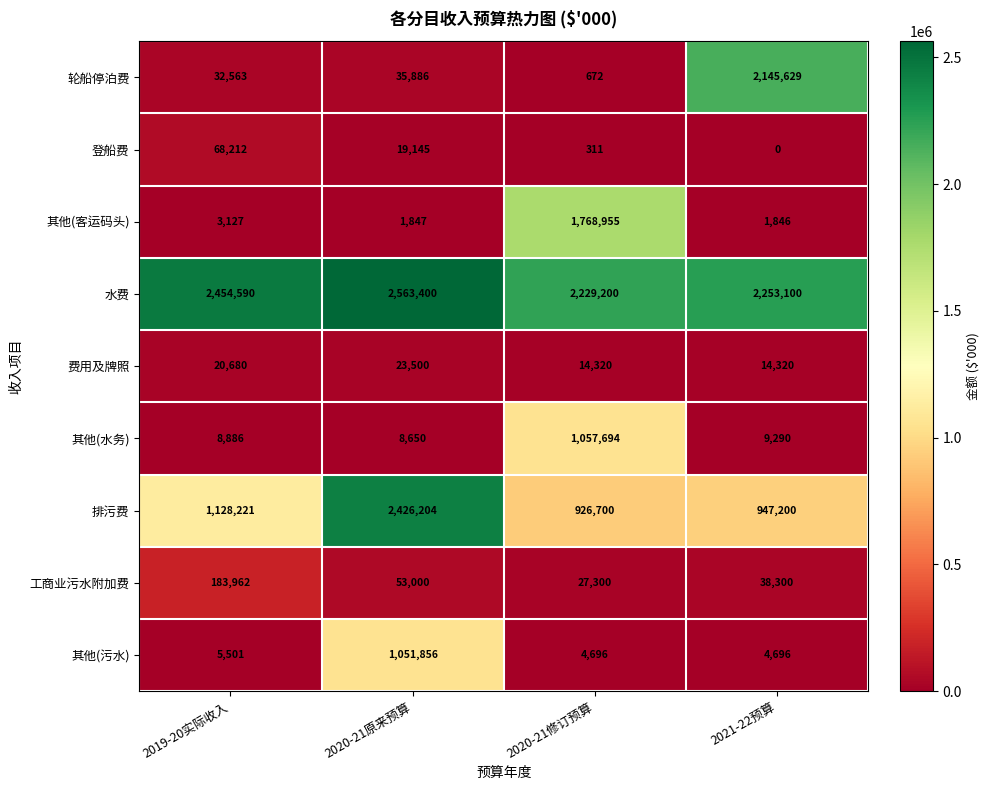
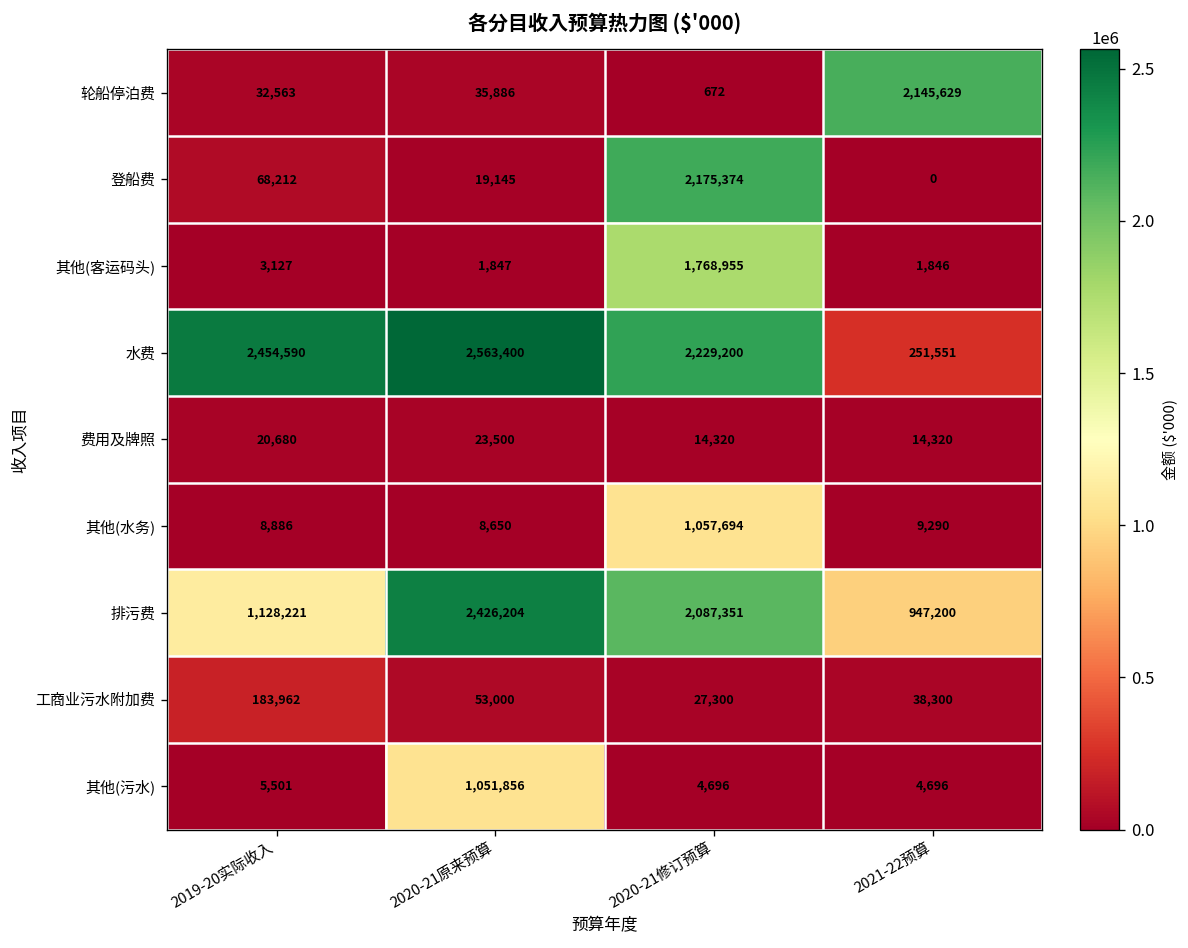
  {
    "轮船停泊费": {
      "2019-20实际收入": "32,563",
      "2020-21原来预算": "35,886",
      "2020-21修订预算": "672",
      "2021-22预算": "2,145,629"
    },
    "登船费": {
      "2019-20实际收入": "68,212",
      "2020-21原来预算": "19,145",
-     "2020-21修订预算": "311",
+     "2020-21修订预算": "2,175,374",
      "2021-22预算": "0"
    },
    "其他(客运码头)": {
      "2019-20实际收入": "3,127",
      "2020-21原来预算": "1,847",
      "2020-21修订预算": "1,768,955",
      "2021-22预算": "1,846"
    },
    "水费": {
      "2019-20实际收入": "2,454,590",
      "2020-21原来预算": "2,563,400",
      "2020-21修订预算": "2,229,200",
-     "2021-22预算": "2,253,100"
+     "2021-22预算": "251,551"
    },
    "费用及牌照": {
      "2019-20实际收入": "20,680",
      "2020-21原来预算": "23,500",
      "2020-21修订预算": "14,320",
      "2021-22预算": "14,320"
    },
    "其他(水务)": {
      "2019-20实际收入": "8,886",
      "2020-21原来预算": "8,650",
      "2020-21修订预算": "1,057,694",
      "2021-22预算": "9,290"
    },
    "排污费": {
      "2019-20实际收入": "1,128,221",
      "2020-21原来预算": "2,426,204",
-     "2020-21修订预算": "926,700",
+     "2020-21修订预算": "2,087,351",
      "2021-22预算": "947,200"
    },
    "工商业污水附加费": {
      "2019-20实际收入": "183,962",
      "2020-21原来预算": "53,000",
      "2020-21修订预算": "27,300",
      "2021-22预算": "38,300"
    },
    "其他(污水)": {
      "2019-20实际收入": "5,501",
      "2020-21原来预算": "1,051,856",
      "2020-21修订预算": "4,696",
      "2021-22预算": "4,696"
    }
  }
